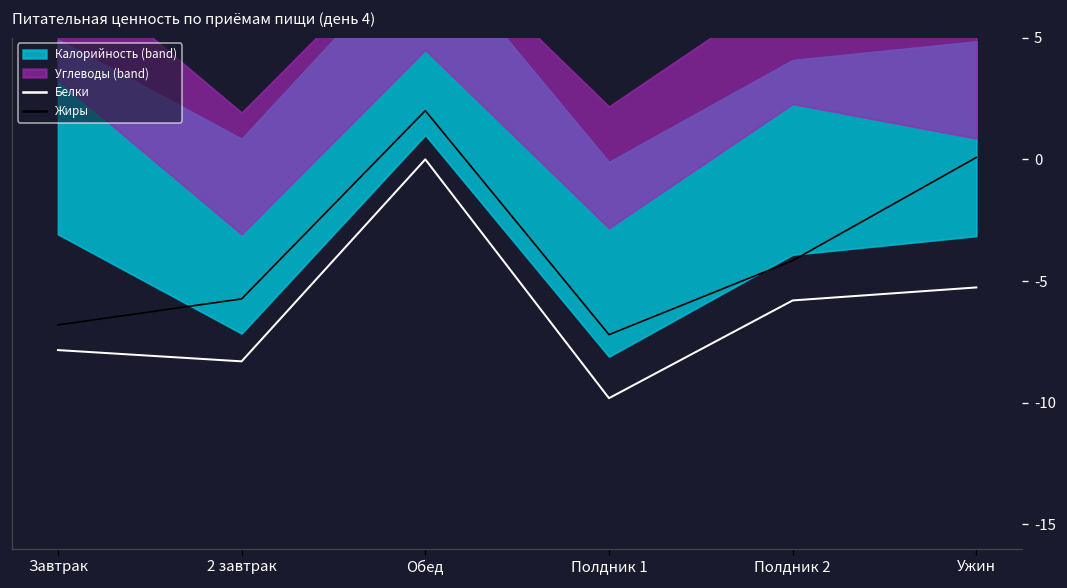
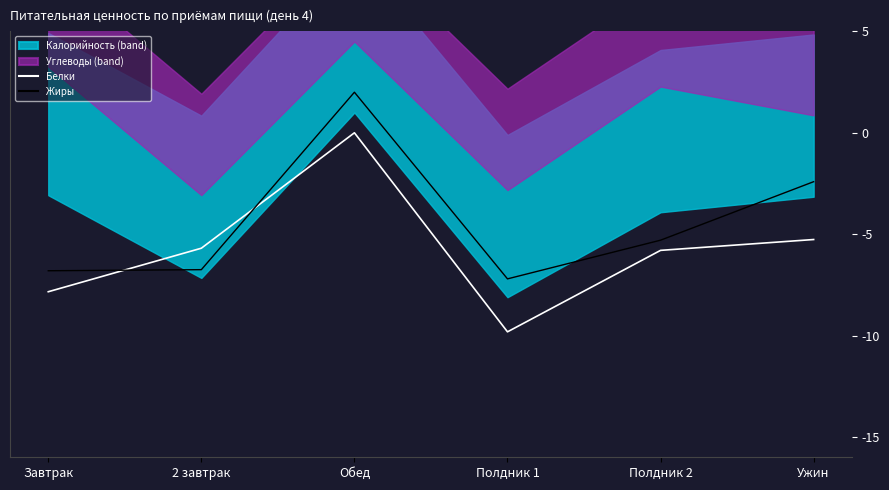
  {
    "Белки": {
      "Завтрак": -7.8,
-     "2 завтрак": -8.3,
+     "2 завтрак": -5.7,
      "Обед": 0.0,
      "Полдник 1": -9.8,
      "Полдник 2": -5.8,
      "Ужин": -5.3
    },
    "Жиры": {
      "Завтрак": -6.8,
-     "2 завтрак": -5.7,
+     "2 завтрак": -6.7,
      "Обед": 2.0,
      "Полдник 1": -7.2,
-     "Полдник 2": -4.2,
-     "Ужин": 0.1
+     "Полдник 2": -5.3,
+     "Ужин": -2.4
    }
  }
